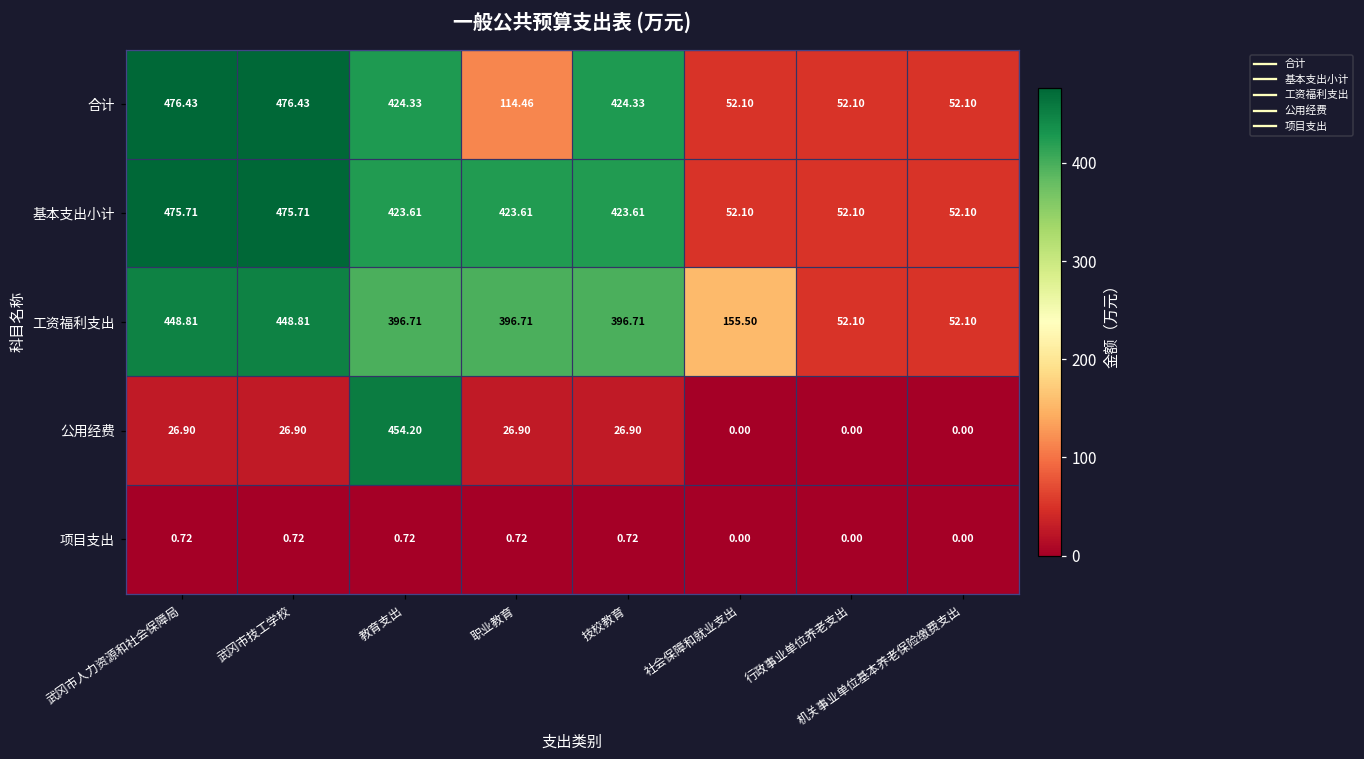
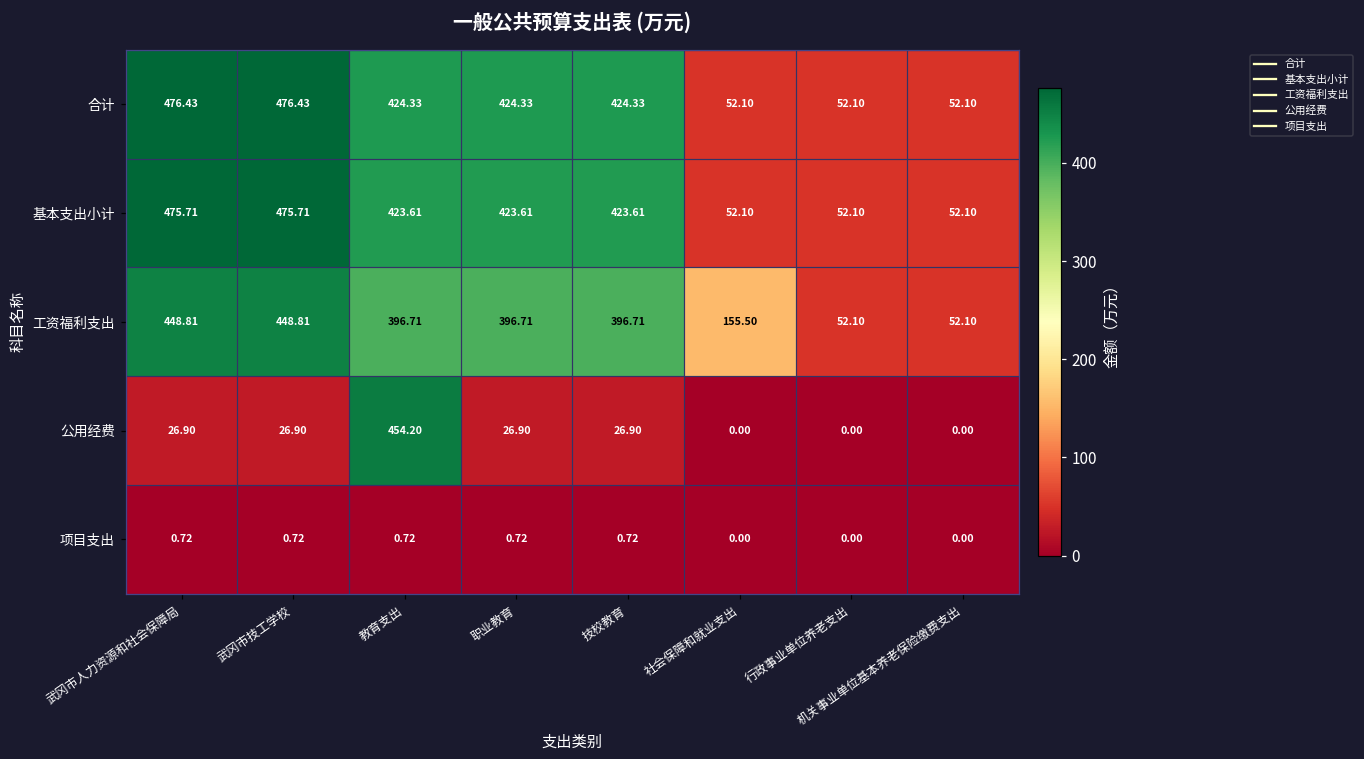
  {
    "合计": {
      "武冈市人力资源和社会保障局": 476.43,
      "武冈市技工学校": 476.43,
      "教育支出": 424.33,
-     "职业教育": 114.46,
+     "职业教育": 424.33,
      "技校教育": 424.33,
      "社会保障和就业支出": 52.10,
      "行政事业单位养老支出": 52.10,
      "机关事业单位基本养老保险缴费支出": 52.10
    },
    "基本支出小计": {
      "武冈市人力资源和社会保障局": 475.71,
      "武冈市技工学校": 475.71,
      "教育支出": 423.61,
      "职业教育": 423.61,
      "技校教育": 423.61,
      "社会保障和就业支出": 52.10,
      "行政事业单位养老支出": 52.10,
      "机关事业单位基本养老保险缴费支出": 52.10
    },
    "工资福利支出": {
      "武冈市人力资源和社会保障局": 448.81,
      "武冈市技工学校": 448.81,
      "教育支出": 396.71,
      "职业教育": 396.71,
      "技校教育": 396.71,
      "社会保障和就业支出": 155.50,
      "行政事业单位养老支出": 52.10,
      "机关事业单位基本养老保险缴费支出": 52.10
    },
    "公用经费": {
      "武冈市人力资源和社会保障局": 26.90,
      "武冈市技工学校": 26.90,
      "教育支出": 454.20,
      "职业教育": 26.90,
      "技校教育": 26.90,
      "社会保障和就业支出": 0.00,
      "行政事业单位养老支出": 0.00,
      "机关事业单位基本养老保险缴费支出": 0.00
    },
    "项目支出": {
      "武冈市人力资源和社会保障局": 0.72,
      "武冈市技工学校": 0.72,
      "教育支出": 0.72,
      "职业教育": 0.72,
      "技校教育": 0.72,
      "社会保障和就业支出": 0.00,
      "行政事业单位养老支出": 0.00,
      "机关事业单位基本养老保险缴费支出": 0.00
    }
  }
